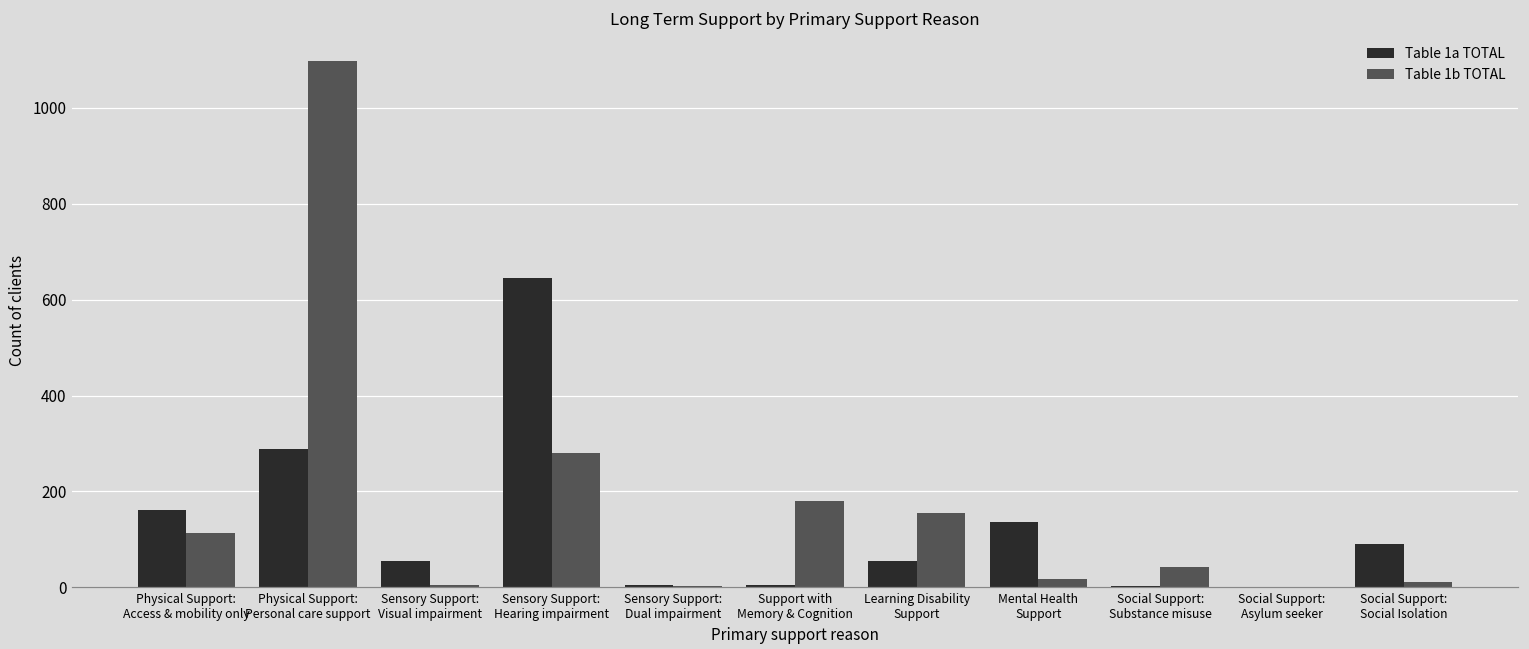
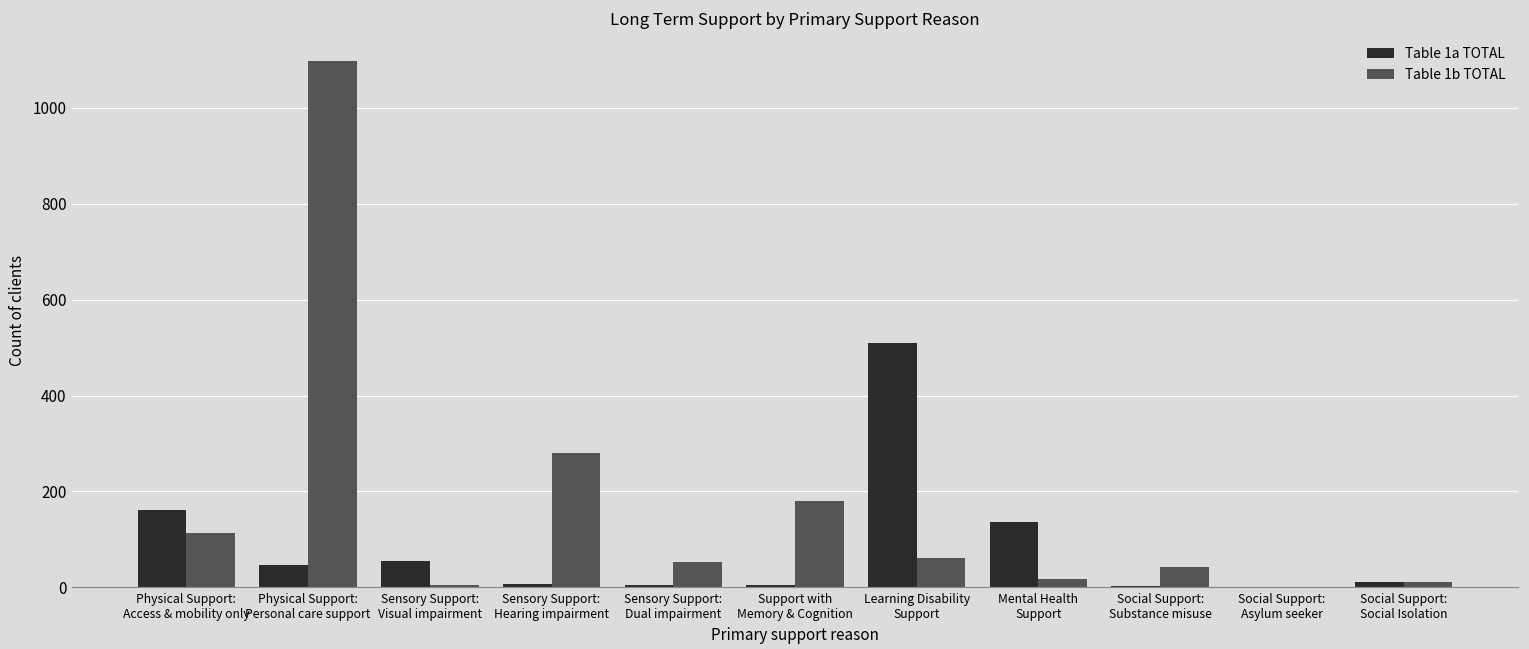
  {
    "Table 1a TOTAL": {
      "Physical Support: Access & mobility only": 160,
-     "Physical Support: Personal care support": 290,
+     "Physical Support: Personal care support": 50,
      "Sensory Support: Visual impairment": 60,
-     "Sensory Support: Hearing impairment": 650,
-     "Learning Disability Support": 50,
+     "Sensory Support: Hearing impairment": 10,
+     "Learning Disability Support": 510,
      "Mental Health Support": 140,
      "Social Support: Asylum seeker": 0,
-     "Social Support: Social Isolation": 90
+     "Social Support: Social Isolation": 10
    },
    "Table 1b TOTAL": {
      "Physical Support: Access & mobility only": 110,
      "Physical Support: Personal care support": 1100,
      "Sensory Support: Visual impairment": 10,
      "Sensory Support: Hearing impairment": 280,
-     "Sensory Support: Dual impairment": 0,
+     "Sensory Support: Dual impairment": 50,
      "Support with Memory & Cognition": 180,
-     "Learning Disability Support": 160,
+     "Learning Disability Support": 60,
      "Mental Health Support": 20,
      "Social Support: Substance misuse": 40,
      "Social Support: Asylum seeker": 0,
      "Social Support: Social Isolation": 10
    }
  }
